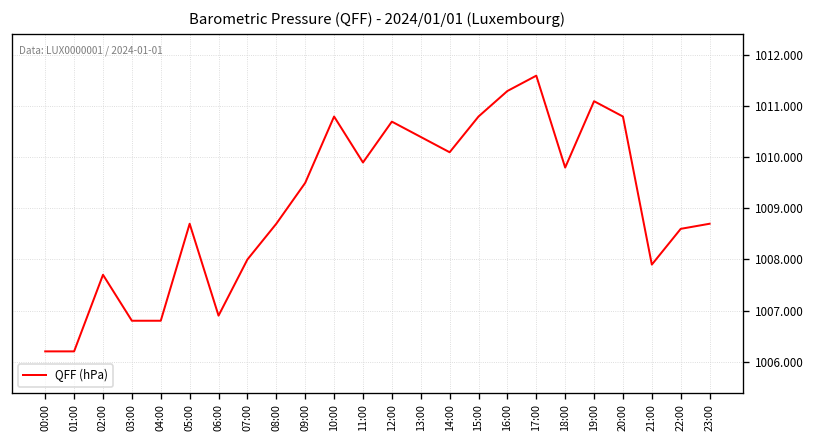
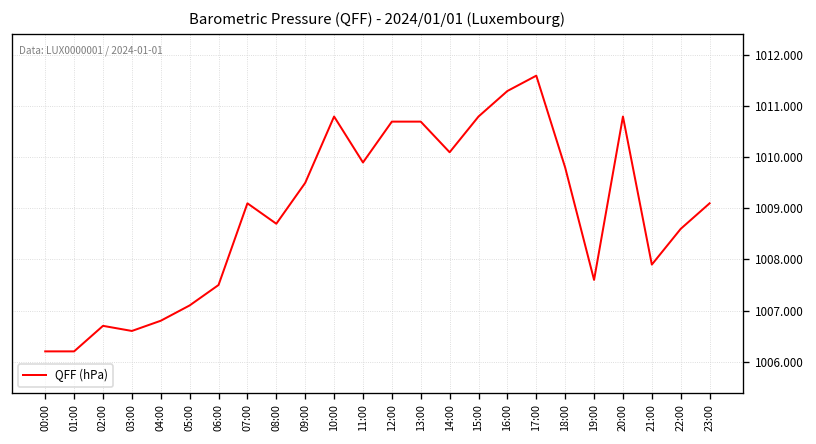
  {
    "00:00": 1006.2,
    "01:00": 1006.2,
-   "02:00": 1007.7,
-   "03:00": 1006.8,
+   "02:00": 1006.7,
+   "03:00": 1006.6,
    "04:00": 1006.8,
-   "05:00": 1008.7,
-   "06:00": 1006.9,
-   "07:00": 1008.0,
+   "05:00": 1007.1,
+   "06:00": 1007.5,
+   "07:00": 1009.1,
    "08:00": 1008.7,
    "09:00": 1009.5,
    "10:00": 1010.8,
    "11:00": 1009.9,
    "12:00": 1010.7,
-   "13:00": 1010.4,
+   "13:00": 1010.7,
    "14:00": 1010.1,
    "15:00": 1010.8,
    "16:00": 1011.3,
    "17:00": 1011.6,
    "18:00": 1009.8,
-   "19:00": 1011.1,
+   "19:00": 1007.6,
    "20:00": 1010.8,
    "21:00": 1007.9,
    "22:00": 1008.6,
-   "23:00": 1008.7
+   "23:00": 1009.1
  }
